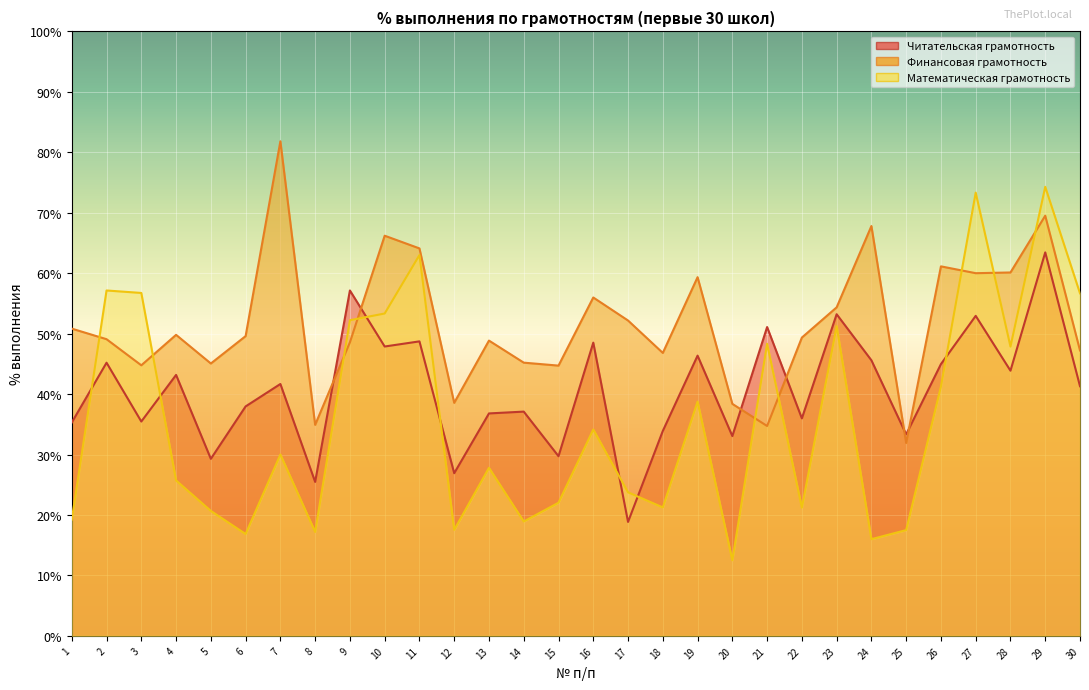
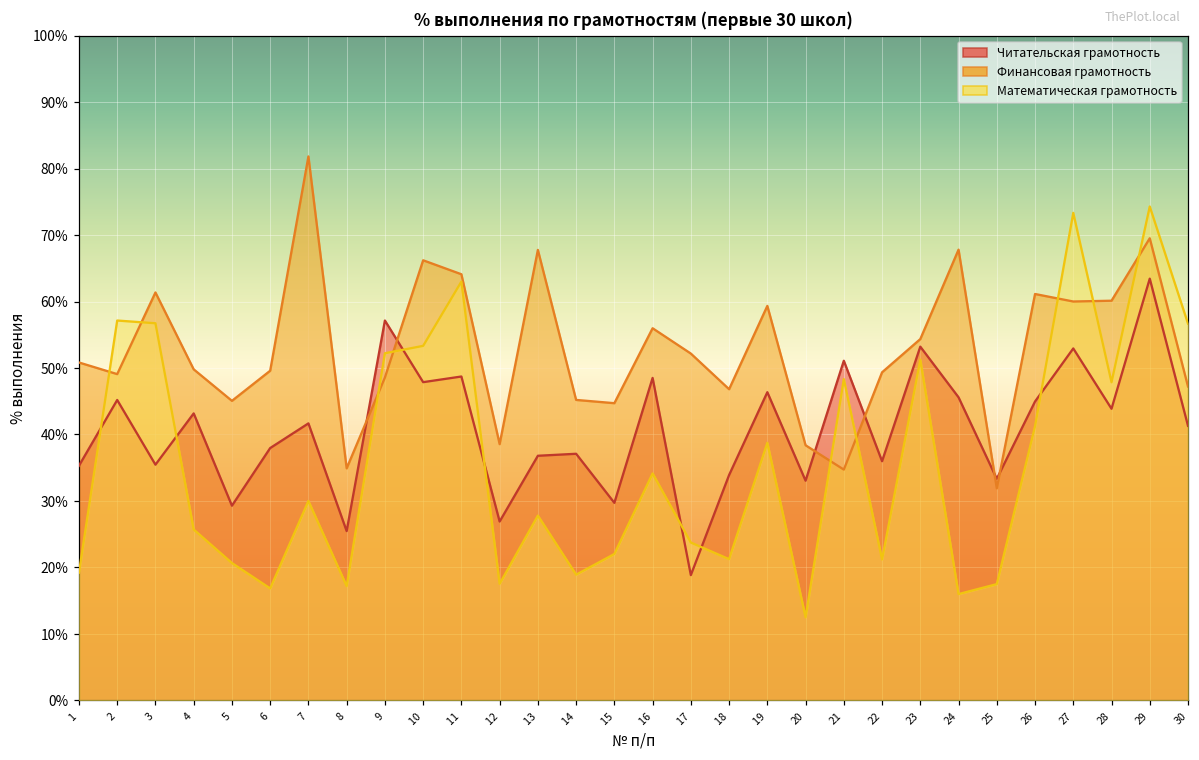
  {
    "Читательская грамотность": {
      "1": "35%",
      "2": "45%",
      "3": "35%",
      "4": "43%",
      "5": "29%",
      "6": "38%",
      "7": "42%",
      "8": "25%",
      "9": "57%",
      "10": "48%",
      "11": "49%",
      "12": "27%",
      "13": "37%",
      "14": "37%",
      "15": "30%",
      "16": "49%",
      "17": "19%",
      "18": "34%",
      "19": "46%",
      "20": "33%",
      "21": "51%",
      "22": "36%",
      "23": "53%",
      "24": "46%",
      "25": "33%",
      "26": "45%",
      "27": "53%",
      "28": "44%",
      "29": "63%",
      "30": "41%"
    },
    "Финансовая грамотность": {
      "1": "51%",
      "2": "49%",
-     "3": "45%",
+     "3": "61%",
      "4": "50%",
      "5": "45%",
      "6": "50%",
      "7": "82%",
      "8": "35%",
      "9": "49%",
      "10": "66%",
      "11": "64%",
      "12": "39%",
-     "13": "49%",
+     "13": "68%",
      "14": "45%",
      "15": "45%",
      "16": "56%",
      "17": "52%",
      "18": "47%",
      "19": "59%",
      "20": "38%",
      "21": "35%",
      "22": "49%",
      "23": "54%",
      "24": "68%",
      "25": "32%",
      "26": "61%",
      "27": "60%",
      "28": "60%",
      "29": "70%",
      "30": "47%"
    },
    "Математическая грамотность": {
      "1": "19%",
      "2": "57%",
      "3": "57%",
      "4": "26%",
      "5": "21%",
      "6": "17%",
      "7": "30%",
      "8": "17%",
      "9": "52%",
      "10": "53%",
      "11": "63%",
      "12": "18%",
      "13": "28%",
      "14": "19%",
      "15": "22%",
      "16": "34%",
      "17": "24%",
      "18": "21%",
      "19": "39%",
      "20": "13%",
      "21": "48%",
      "22": "21%",
      "23": "51%",
      "24": "16%",
      "25": "18%",
      "26": "41%",
      "27": "73%",
      "28": "48%",
      "29": "74%",
      "30": "57%"
    }
  }
